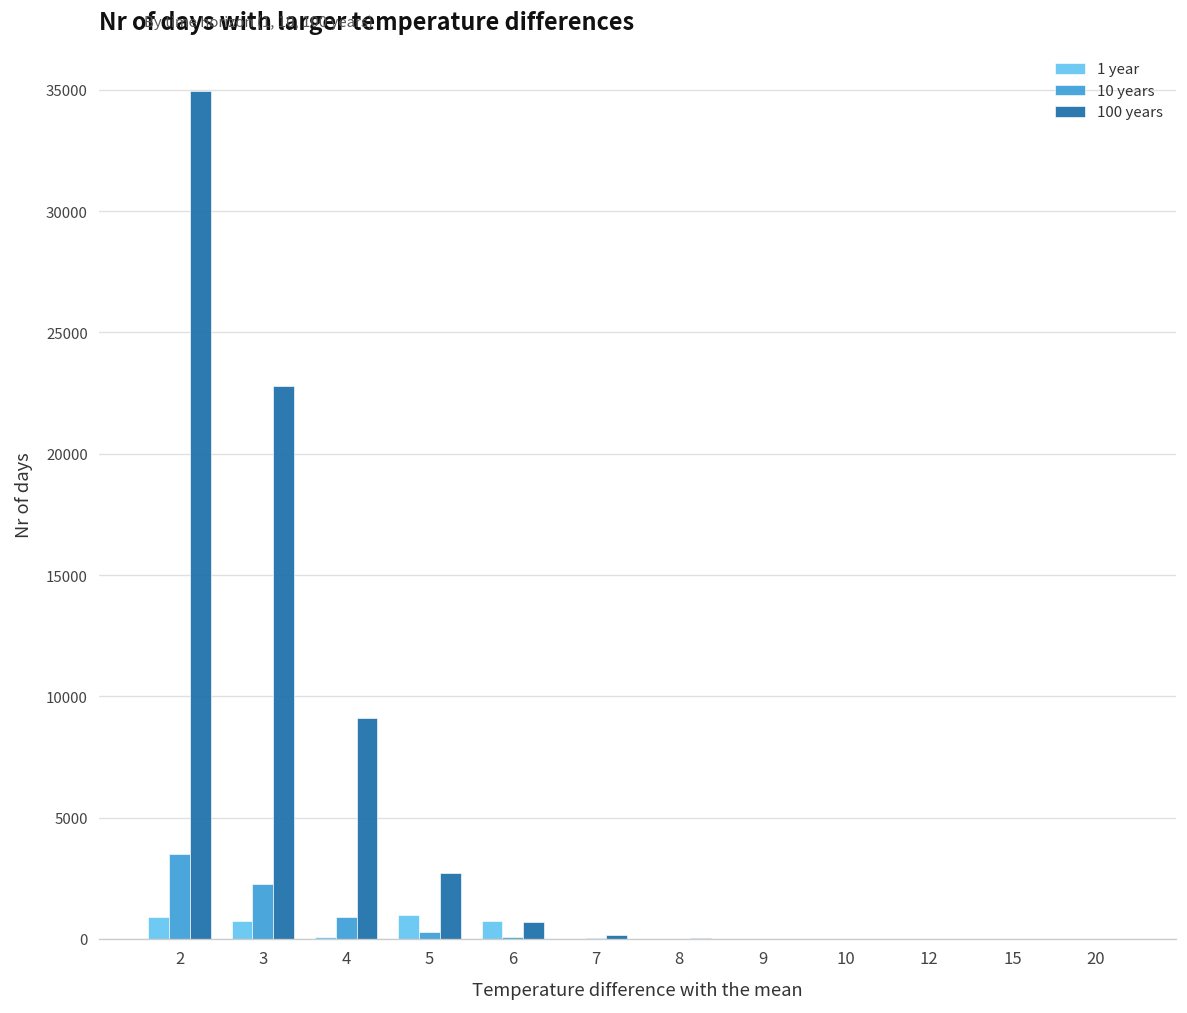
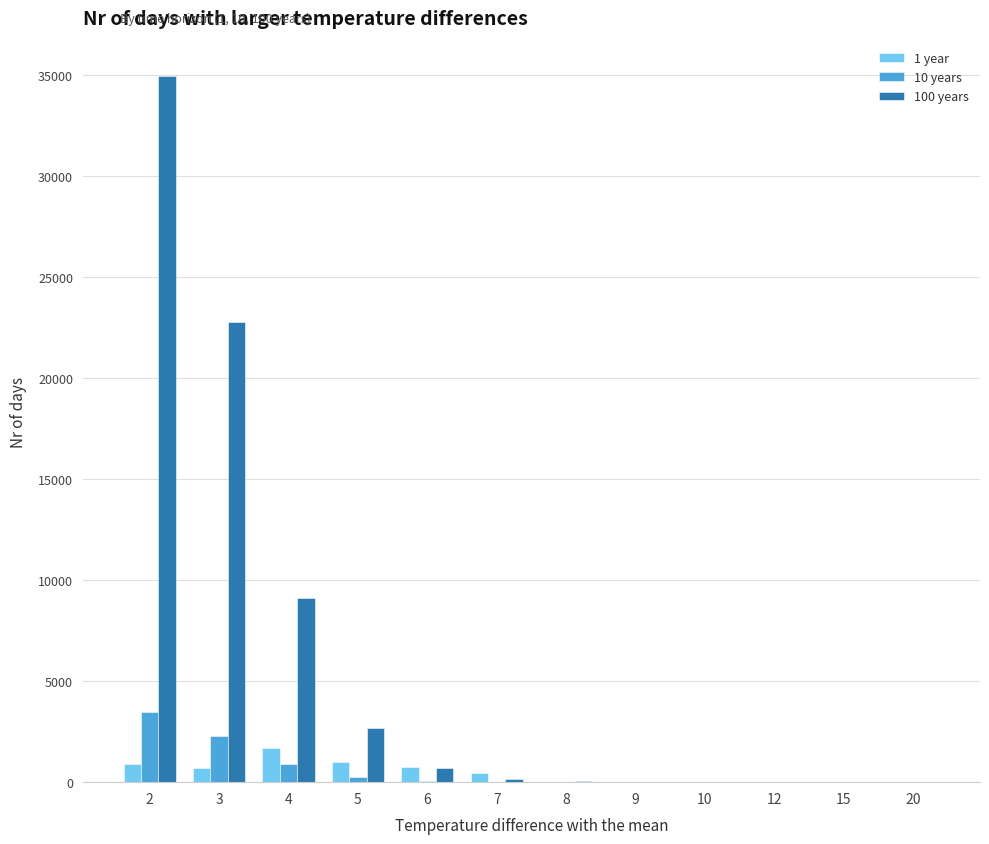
  {
    "1 year": {
      "2": 900,
      "3": 700,
-     "4": 100,
+     "4": 1700,
      "5": 1000,
      "6": 700,
-     "7": 0
+     "7": 400
    },
    "10 years": {
      "2": 3500,
      "3": 2300,
      "4": 900,
      "5": 300
    },
    "100 years": {
      "2": 34900,
      "3": 22800,
      "4": 9100,
      "5": 2700,
      "6": 700,
      "7": 200
    }
  }
